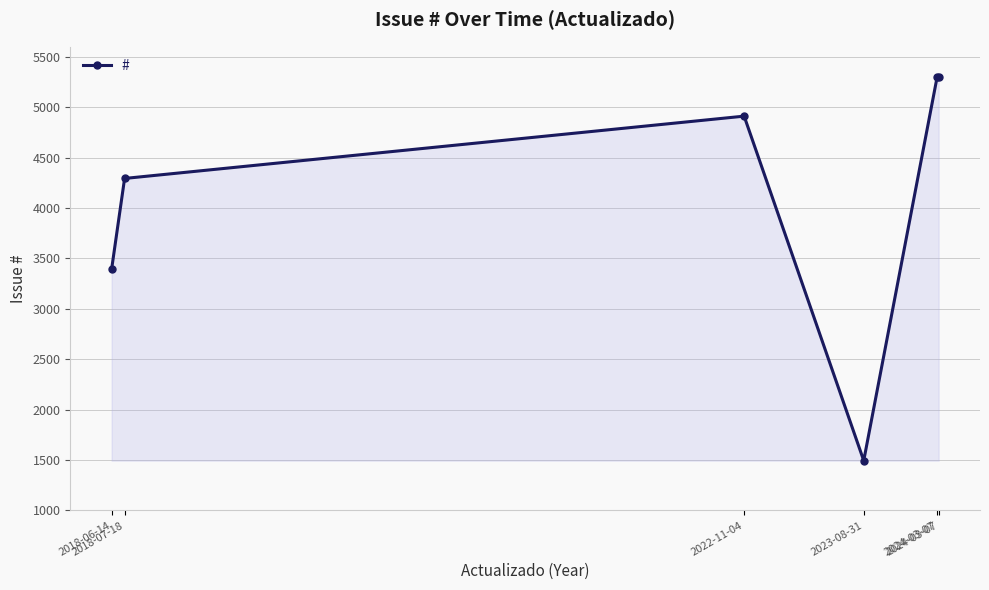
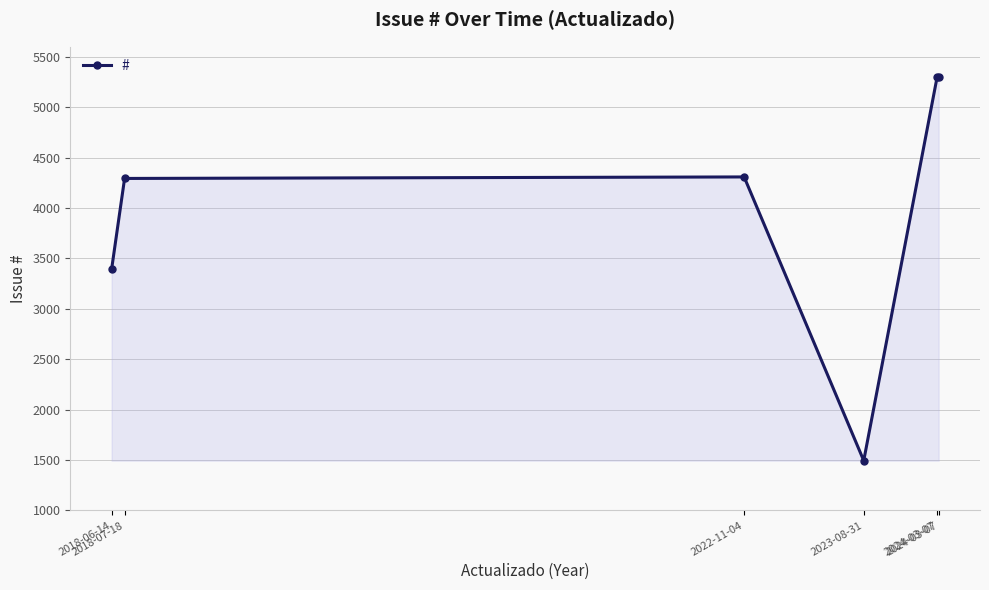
  {
    "2018-06-14": 3390,
    "2018-07-18": 4290,
-   "2022-11-04": 4910,
+   "2022-11-04": 4310,
    "2023-08-31": 1490
  }
